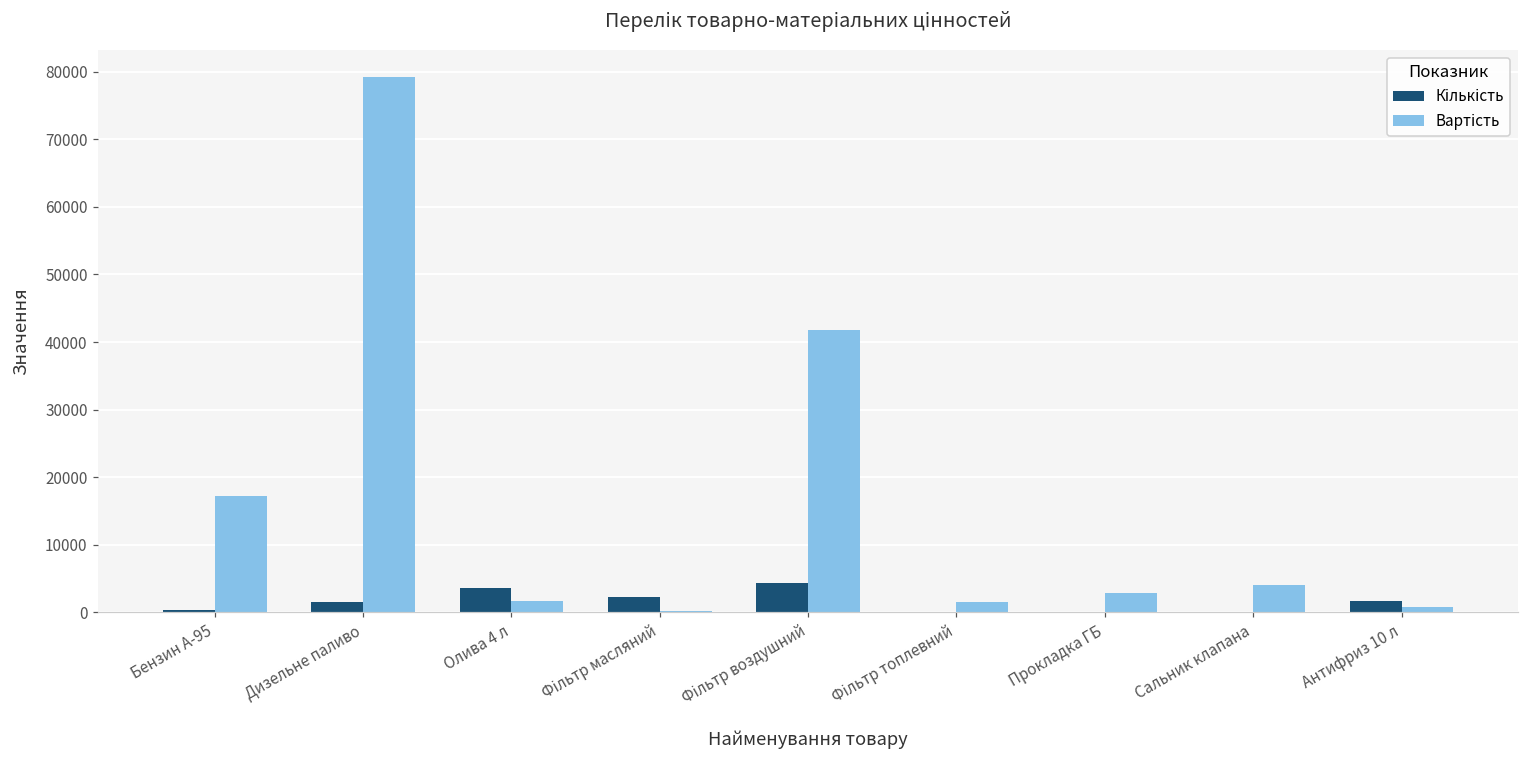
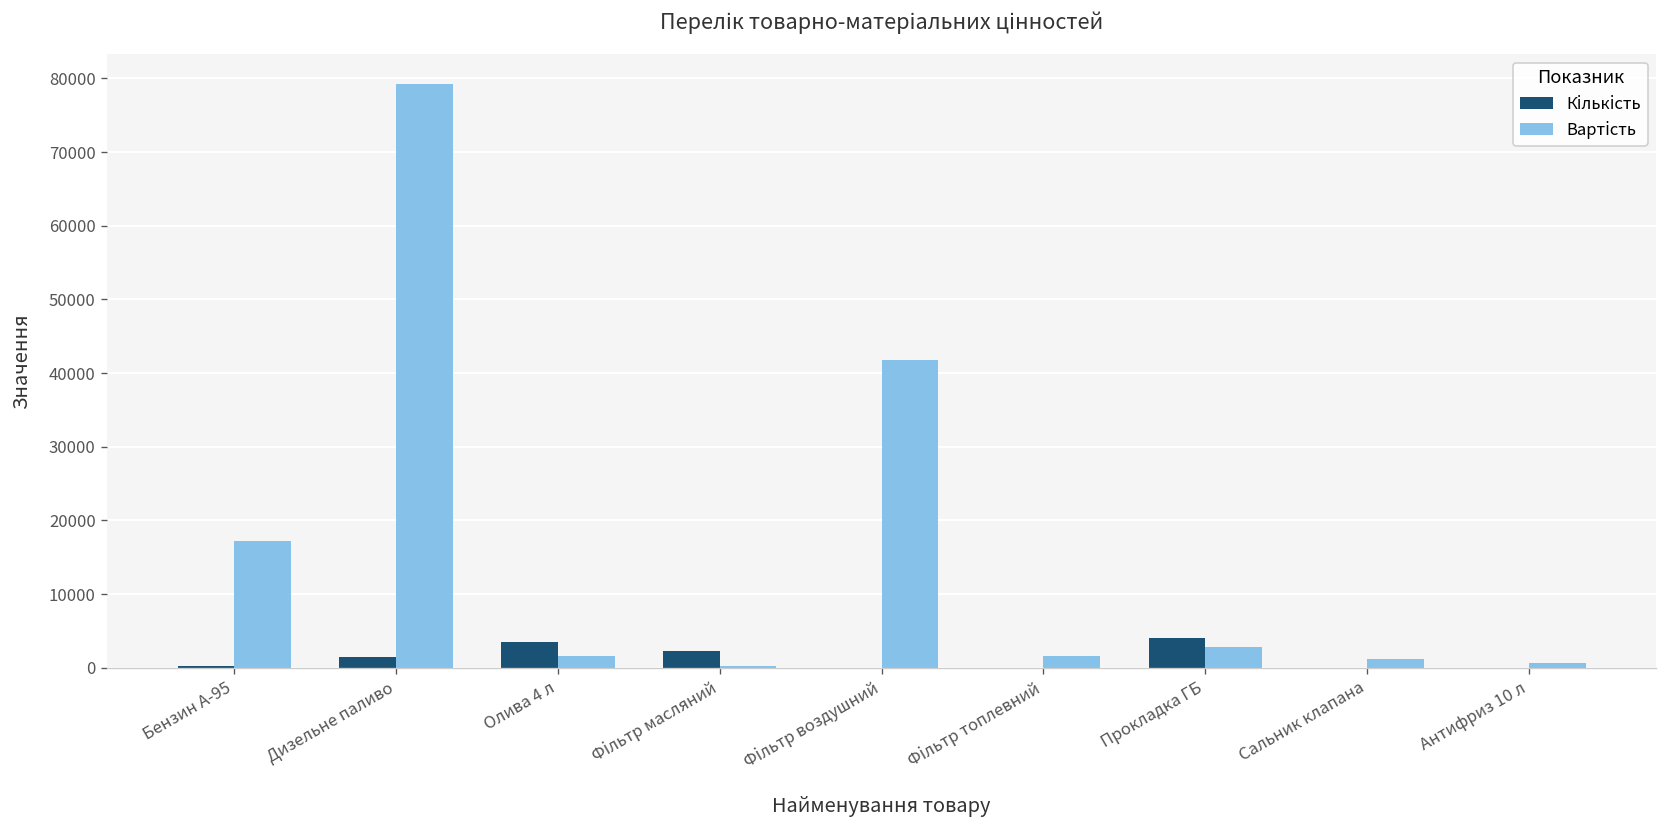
  {
    "Кількість": {
      "Дизельне паливо": 2000,
      "Олива 4 л": 4000,
      "Фільтр масляний": 2000,
-     "Фільтр воздушний": 4000,
-     "Прокладка ГБ": 0,
-     "Антифриз 10 л": 2000
+     "Фільтр воздушний": 0,
+     "Прокладка ГБ": 4000,
+     "Антифриз 10 л": 0
    },
    "Вартість": {
      "Бензин А-95": 17000,
      "Дизельне паливо": 79000,
      "Олива 4 л": 2000,
      "Фільтр воздушний": 42000,
      "Фільтр топлевний": 2000,
      "Прокладка ГБ": 3000,
-     "Сальник клапана": 4000,
+     "Сальник клапана": 1000,
      "Антифриз 10 л": 1000
    }
  }
